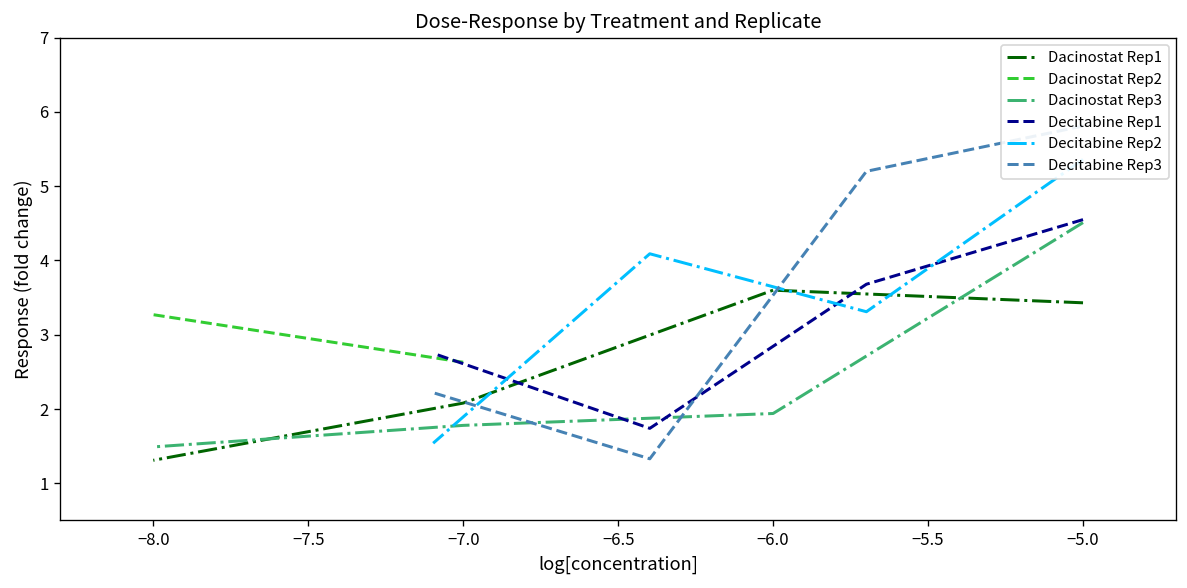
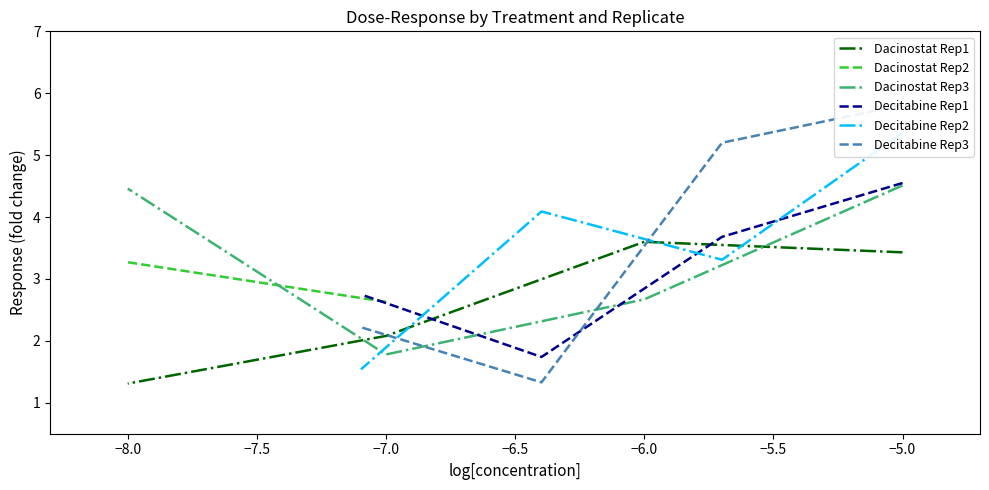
  {
    "Dacinostat Rep1": {
      "−8.0": 1.3,
      "−7.0": 2.1,
      "−6.0": 3.6,
      "−5.0": 3.4
    },
    "Dacinostat Rep2": {
      "−8.0": 3.3,
      "−7.0": 2.6,
      "−5.0": 2.9
    },
    "Dacinostat Rep3": {
-     "−8.0": 1.5,
+     "−8.0": 4.5,
      "−7.0": 1.8,
-     "−6.0": 1.9
+     "−6.0": 2.7
    }
  }
